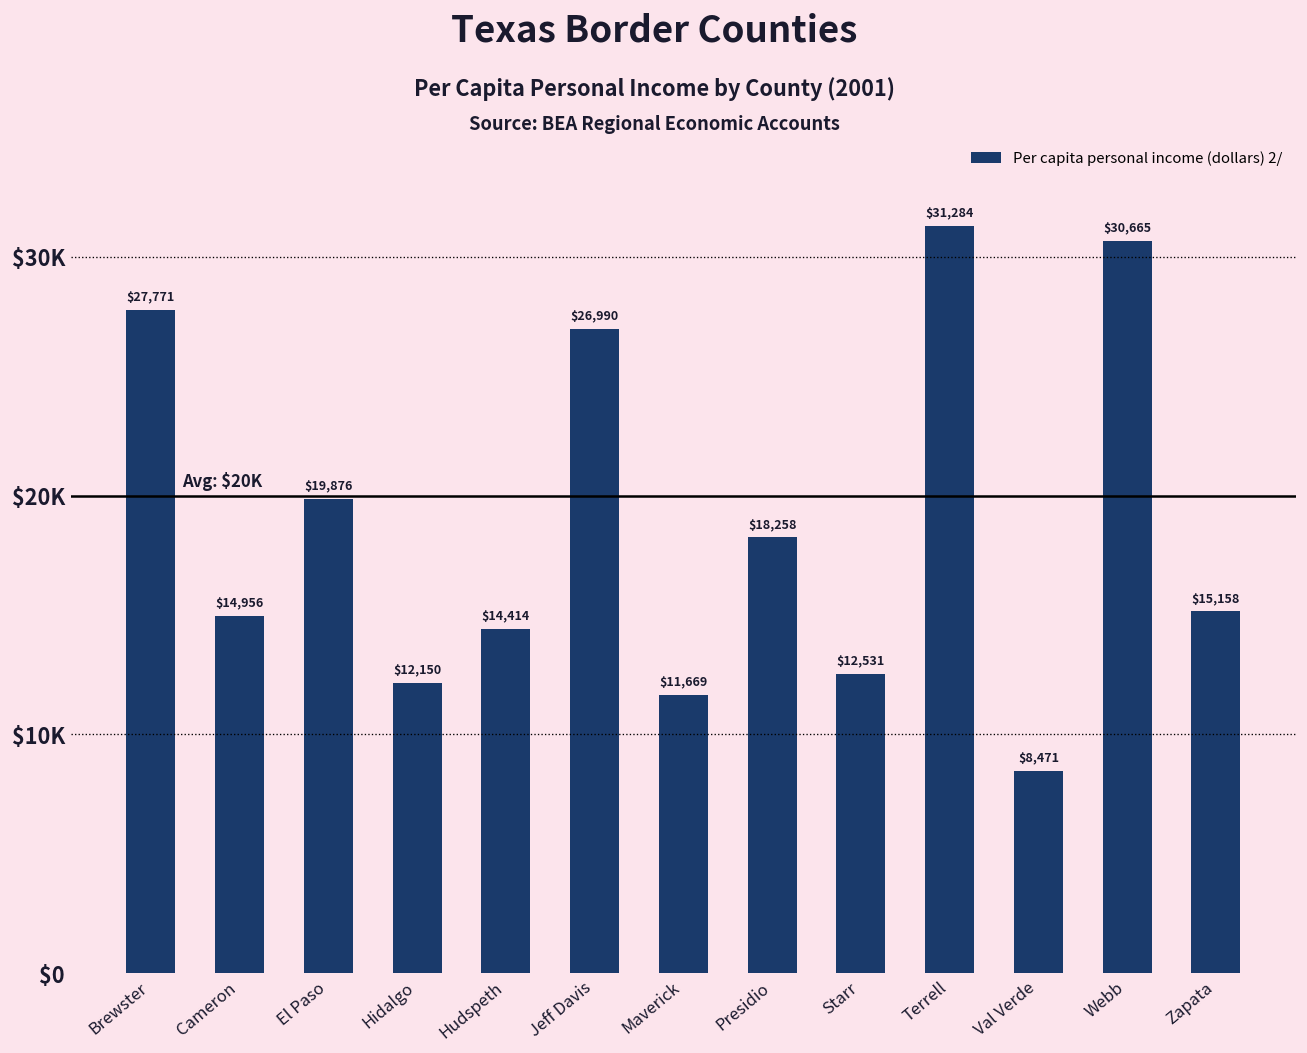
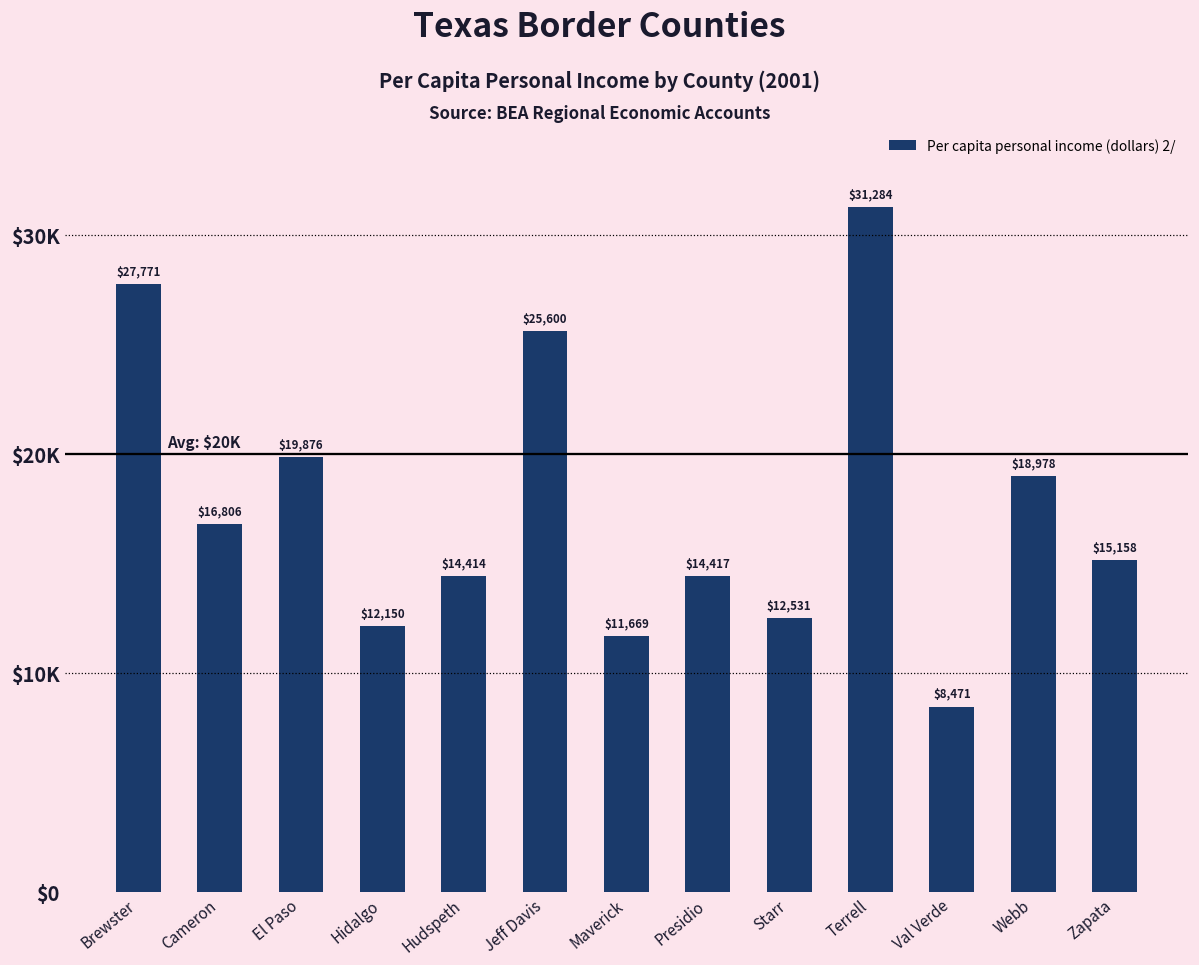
  {
    "Brewster": "$27,771",
-   "Cameron": "$14,956",
+   "Cameron": "$16,806",
    "El Paso": "$19,876",
    "Hidalgo": "$12,150",
    "Hudspeth": "$14,414",
-   "Jeff Davis": "$26,990",
+   "Jeff Davis": "$25,600",
    "Maverick": "$11,669",
-   "Presidio": "$18,258",
+   "Presidio": "$14,417",
    "Starr": "$12,531",
    "Terrell": "$31,284",
    "Val Verde": "$8,471",
-   "Webb": "$30,665",
+   "Webb": "$18,978",
    "Zapata": "$15,158"
  }
